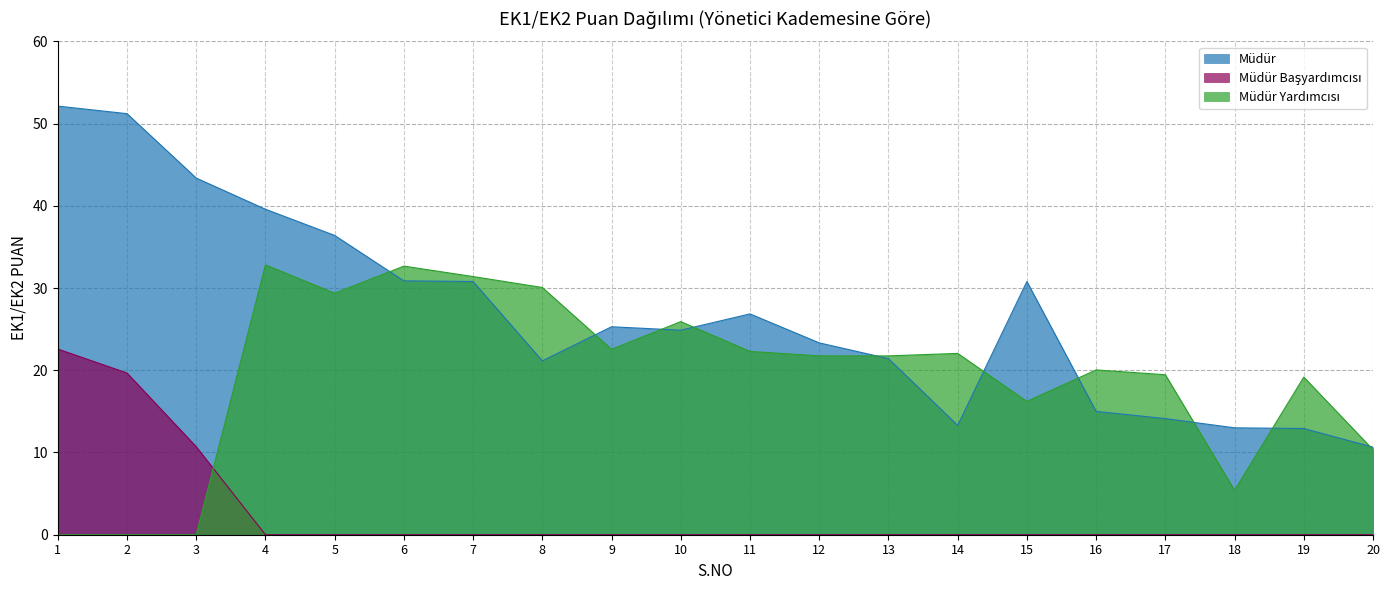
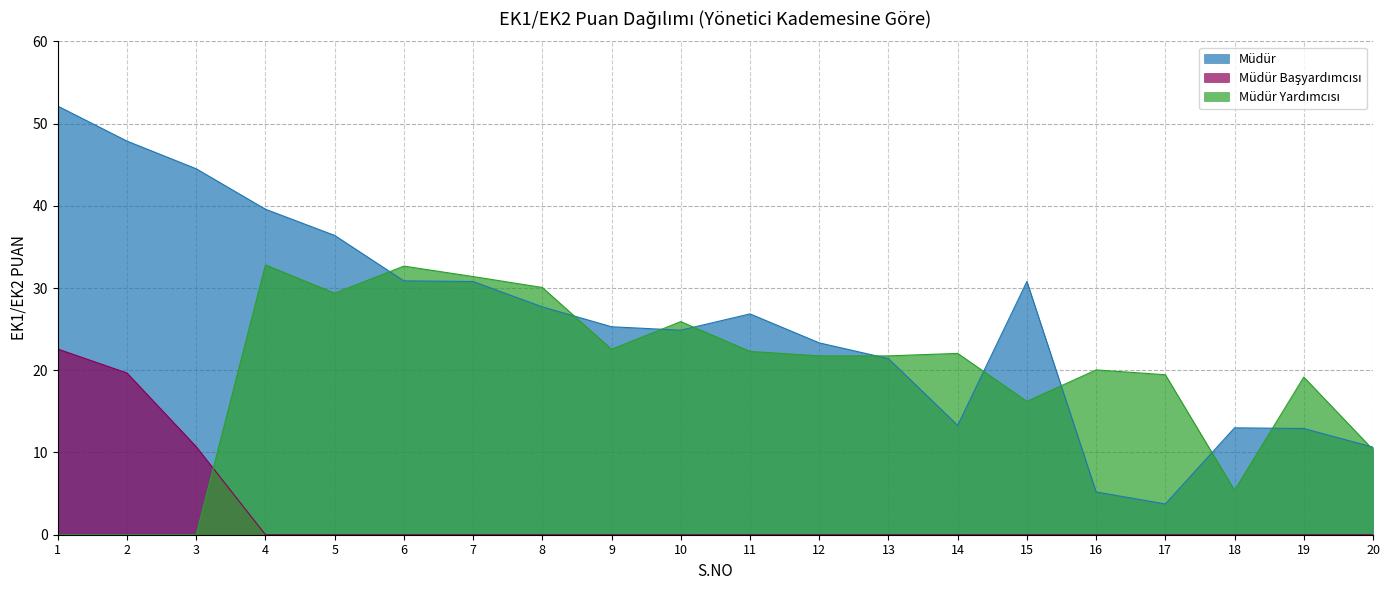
  {
    "Müdür": {
      "1": 52,
-     "2": 51,
-     "3": 43,
+     "2": 48,
+     "3": 45,
      "4": 40,
      "5": 36,
      "6": 31,
      "7": 31,
-     "8": 21,
+     "8": 28,
      "9": 25,
      "10": 25,
      "11": 27,
      "12": 23,
      "13": 21,
      "14": 13,
      "15": 31,
-     "16": 15,
-     "17": 14,
+     "16": 5,
+     "17": 4,
      "18": 13,
      "19": 13,
      "20": 11
    },
    "Müdür Başyardımcısı": {
      "1": 23,
      "2": 20,
      "3": 11,
      "4": 0,
      "5": 0,
      "6": 0,
      "7": 0,
      "8": 0,
      "9": 0,
      "10": 0,
      "11": 0,
      "12": 0,
      "13": 0,
      "14": 0,
      "15": 0,
      "16": 0,
      "17": 0,
      "18": 0,
      "19": 0,
      "20": 0
    },
    "Müdür Yardımcısı": {
      "1": 0,
      "2": 0,
      "3": 0,
      "4": 33,
      "5": 29,
      "6": 33,
      "7": 31,
      "8": 30,
      "9": 23,
      "10": 26,
      "11": 22,
      "12": 22,
      "13": 22,
      "14": 22,
      "15": 16,
      "16": 20,
      "17": 19,
      "18": 5,
      "19": 19,
      "20": 10
    }
  }
